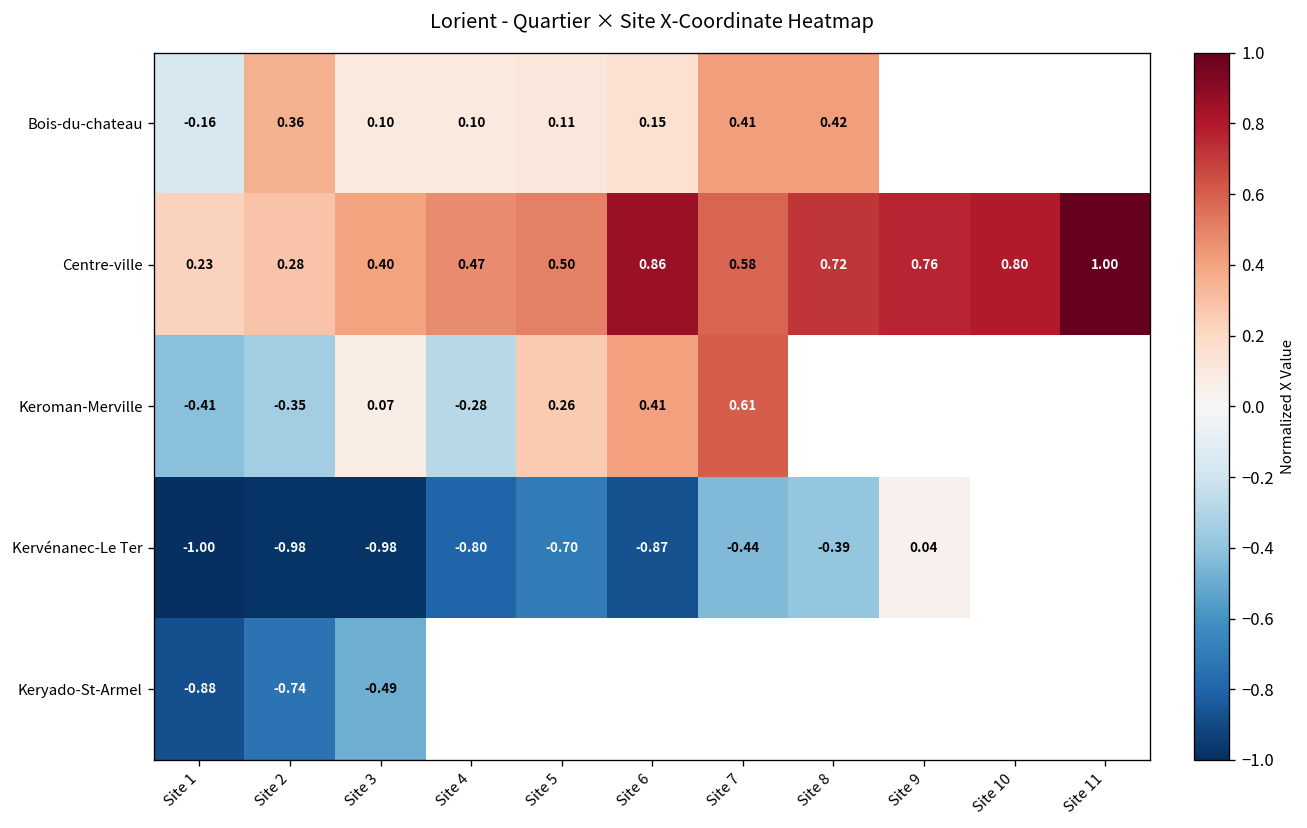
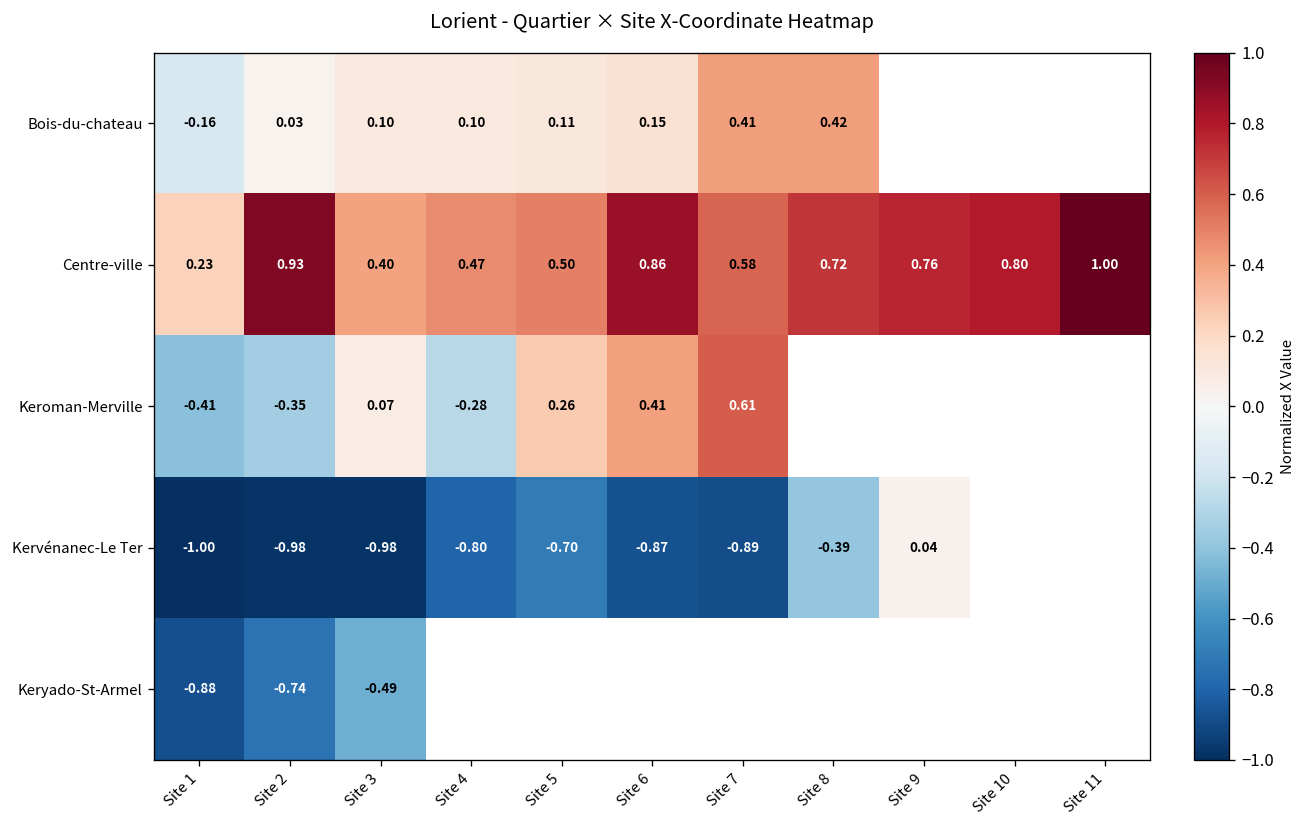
  {
    "Bois-du-chateau": {
      "Site 1": -0.16,
-     "Site 2": 0.36,
+     "Site 2": 0.03,
      "Site 3": 0.10,
      "Site 4": 0.10,
      "Site 5": 0.11,
      "Site 6": 0.15,
      "Site 7": 0.41,
      "Site 8": 0.42
    },
    "Centre-ville": {
      "Site 1": 0.23,
-     "Site 2": 0.28,
+     "Site 2": 0.93,
      "Site 3": 0.40,
      "Site 4": 0.47,
      "Site 5": 0.50,
      "Site 6": 0.86,
      "Site 7": 0.58,
      "Site 8": 0.72,
      "Site 9": 0.76,
      "Site 10": 0.80,
      "Site 11": 1.00
    },
    "Keroman-Merville": {
      "Site 1": -0.41,
      "Site 2": -0.35,
      "Site 3": 0.07,
      "Site 4": -0.28,
      "Site 5": 0.26,
      "Site 6": 0.41,
      "Site 7": 0.61
    },
    "Kervénanec-Le Ter": {
      "Site 1": -1.00,
      "Site 2": -0.98,
      "Site 3": -0.98,
      "Site 4": -0.80,
      "Site 5": -0.70,
      "Site 6": -0.87,
-     "Site 7": -0.44,
+     "Site 7": -0.89,
      "Site 8": -0.39,
      "Site 9": 0.04
    },
    "Keryado-St-Armel": {
      "Site 1": -0.88,
      "Site 2": -0.74,
      "Site 3": -0.49
    }
  }
